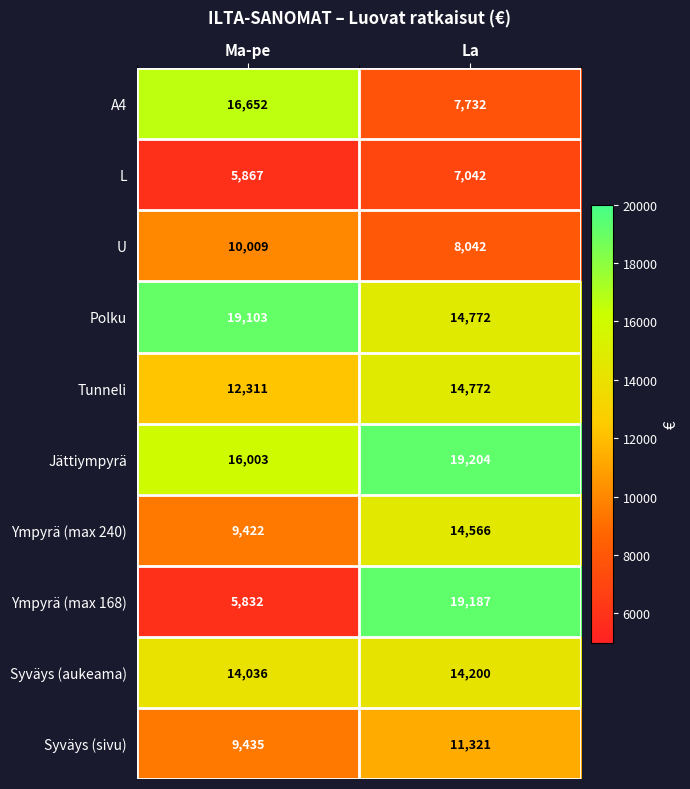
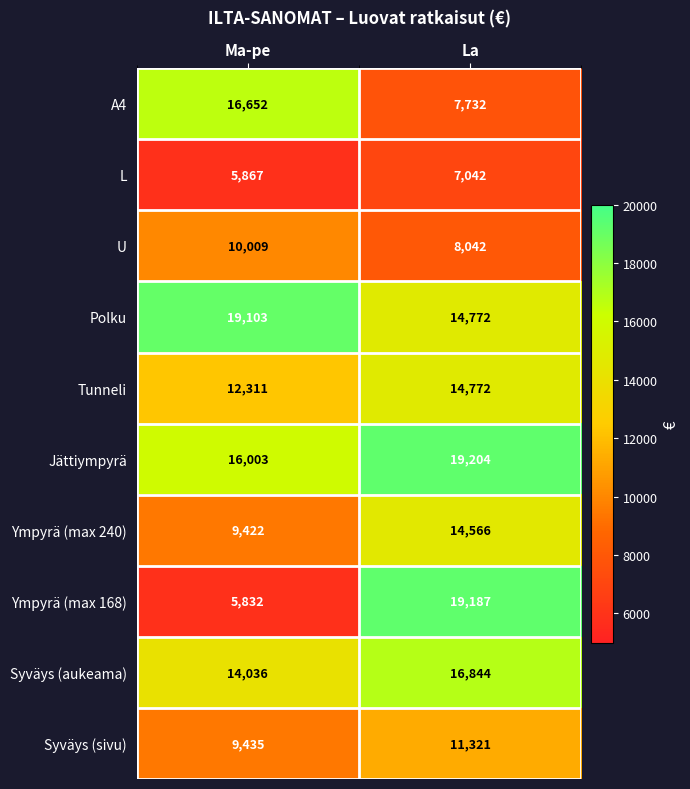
  {
    "A4": {
      "Ma-pe": "16,652",
      "La": "7,732"
    },
    "L": {
      "Ma-pe": "5,867",
      "La": "7,042"
    },
    "U": {
      "Ma-pe": "10,009",
      "La": "8,042"
    },
    "Polku": {
      "Ma-pe": "19,103",
      "La": "14,772"
    },
    "Tunneli": {
      "Ma-pe": "12,311",
      "La": "14,772"
    },
    "Jättiympyrä": {
      "Ma-pe": "16,003",
      "La": "19,204"
    },
    "Ympyrä (max 240)": {
      "Ma-pe": "9,422",
      "La": "14,566"
    },
    "Ympyrä (max 168)": {
      "Ma-pe": "5,832",
      "La": "19,187"
    },
    "Syväys (aukeama)": {
      "Ma-pe": "14,036",
-     "La": "14,200"
+     "La": "16,844"
    },
    "Syväys (sivu)": {
      "Ma-pe": "9,435",
      "La": "11,321"
    }
  }
